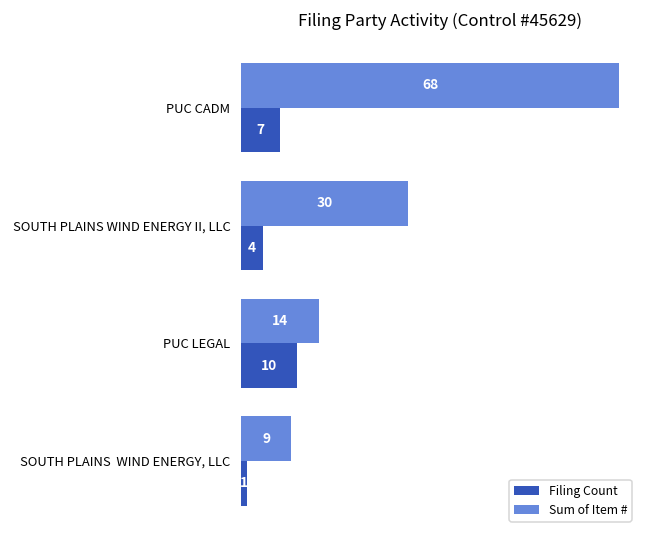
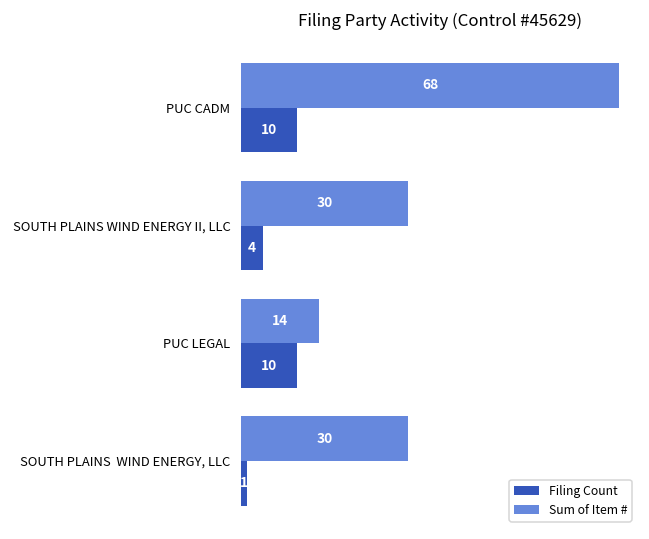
  {
    "Filing Count": {
-     "PUC CADM": 7,
+     "PUC CADM": 10,
      "SOUTH PLAINS WIND ENERGY II, LLC": 4,
      "PUC LEGAL": 10
    },
    "Sum of Item #": {
      "PUC CADM": 68,
      "SOUTH PLAINS WIND ENERGY II, LLC": 30,
      "PUC LEGAL": 14,
-     "SOUTH PLAINS WIND ENERGY, LLC": 9
+     "SOUTH PLAINS WIND ENERGY, LLC": 30
    }
  }
